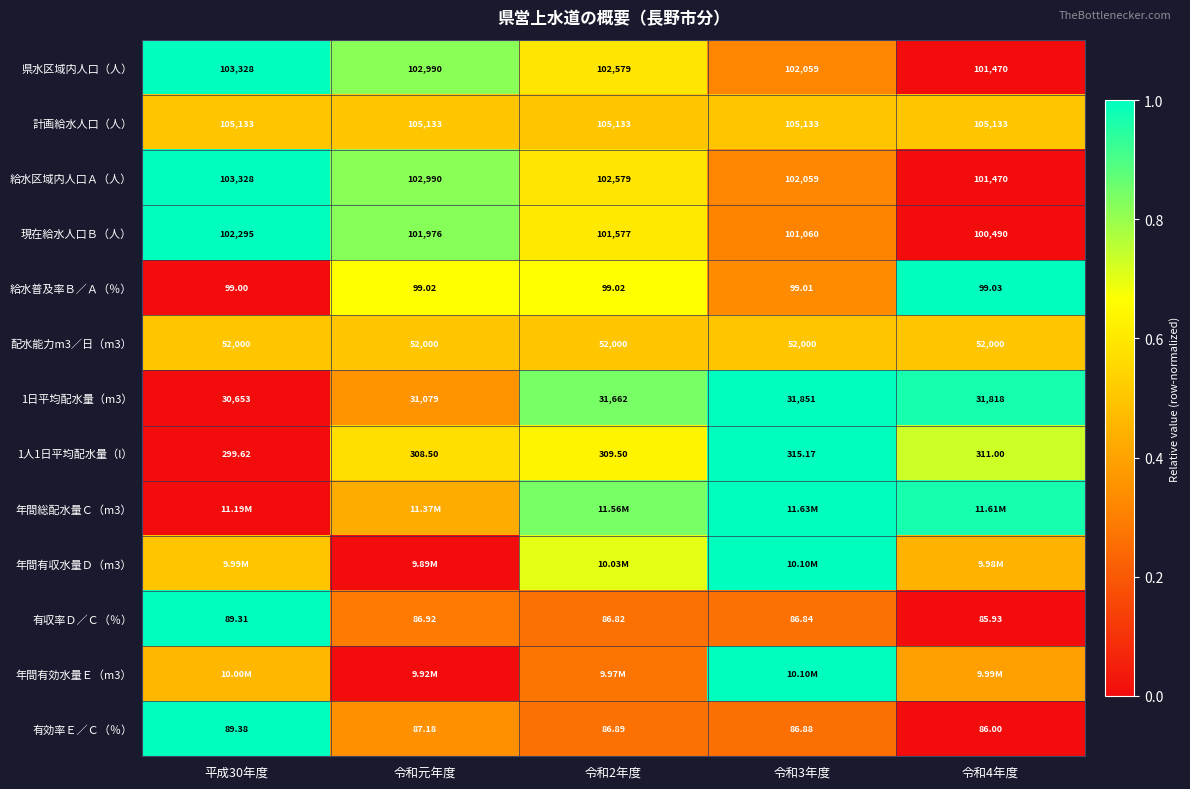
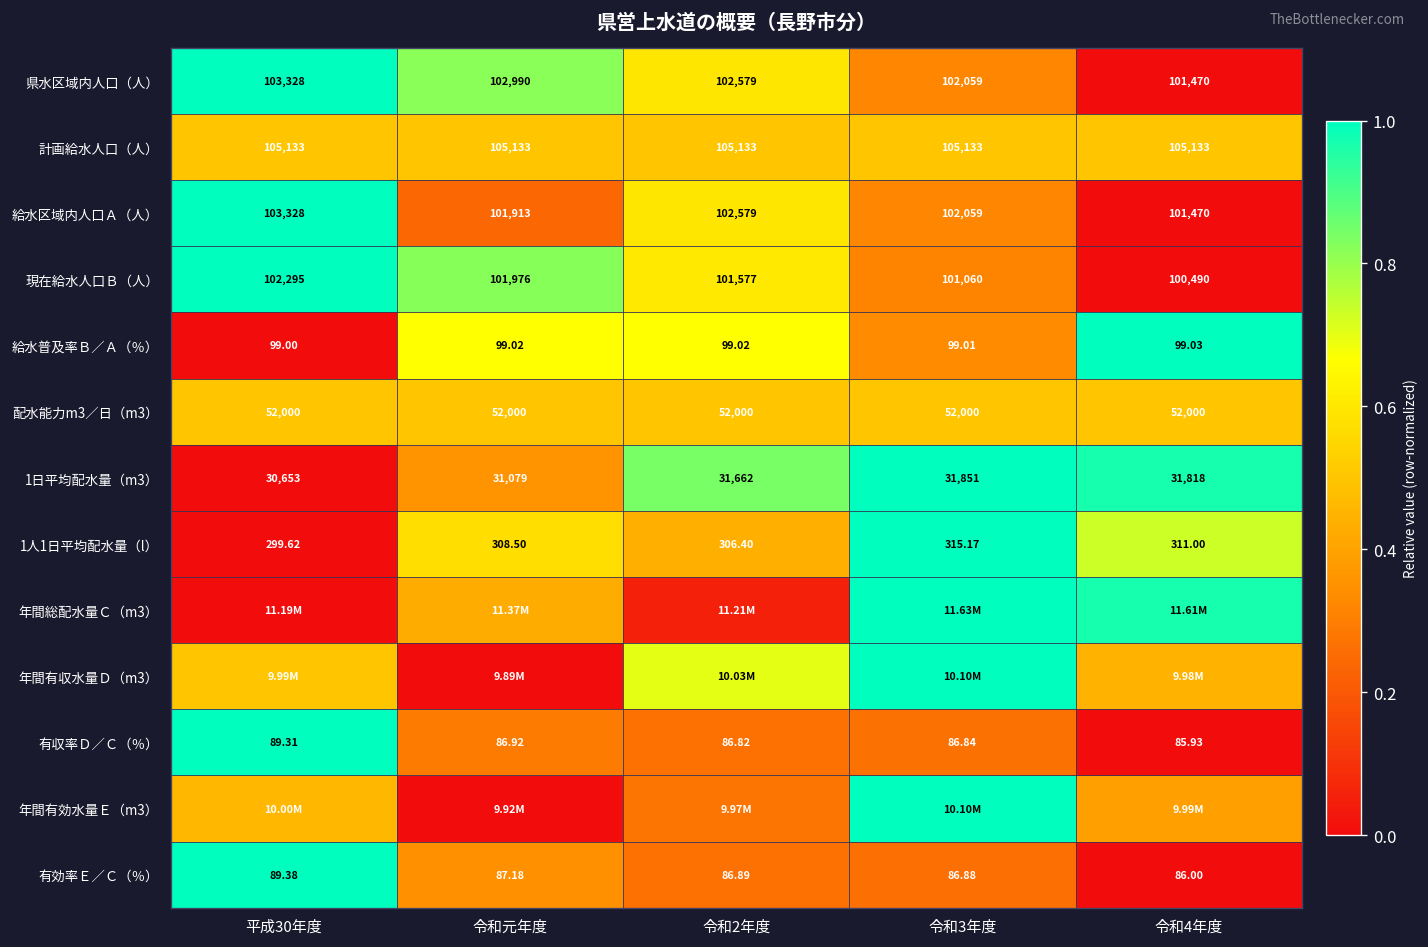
  {
    "県水区域内人口（人）": {
      "平成30年度": "103,328",
      "令和元年度": "102,990",
      "令和2年度": "102,579",
      "令和3年度": "102,059",
      "令和4年度": "101,470"
    },
    "計画給水人口（人）": {
      "平成30年度": "105,133",
      "令和元年度": "105,133",
      "令和2年度": "105,133",
      "令和3年度": "105,133",
      "令和4年度": "105,133"
    },
    "給水区域内人口Ａ（人）": {
      "平成30年度": "103,328",
-     "令和元年度": "102,990",
+     "令和元年度": "101,913",
      "令和2年度": "102,579",
      "令和3年度": "102,059",
      "令和4年度": "101,470"
    },
    "現在給水人口Ｂ（人）": {
      "平成30年度": "102,295",
      "令和元年度": "101,976",
      "令和2年度": "101,577",
      "令和3年度": "101,060",
      "令和4年度": "100,490"
    },
    "給水普及率Ｂ／Ａ（％）": {
      "平成30年度": "99.00",
      "令和元年度": "99.02",
      "令和2年度": "99.02",
      "令和3年度": "99.01",
      "令和4年度": "99.03"
    },
    "配水能力m3／日（m3）": {
      "平成30年度": "52,000",
      "令和元年度": "52,000",
      "令和2年度": "52,000",
      "令和3年度": "52,000",
      "令和4年度": "52,000"
    },
    "1日平均配水量（m3）": {
      "平成30年度": "30,653",
      "令和元年度": "31,079",
      "令和2年度": "31,662",
      "令和3年度": "31,851",
      "令和4年度": "31,818"
    },
    "1人1日平均配水量（l）": {
      "平成30年度": "299.62",
      "令和元年度": "308.50",
-     "令和2年度": "309.50",
+     "令和2年度": "306.40",
      "令和3年度": "315.17",
      "令和4年度": "311.00"
    },
    "年間総配水量Ｃ（m3）": {
      "平成30年度": "11.19M",
      "令和元年度": "11.37M",
-     "令和2年度": "11.56M",
+     "令和2年度": "11.21M",
      "令和3年度": "11.63M",
      "令和4年度": "11.61M"
    },
    "年間有収水量Ｄ（m3）": {
      "平成30年度": "9.99M",
      "令和元年度": "9.89M",
      "令和2年度": "10.03M",
      "令和3年度": "10.10M",
      "令和4年度": "9.98M"
    },
    "有収率Ｄ／Ｃ（％）": {
      "平成30年度": "89.31",
      "令和元年度": "86.92",
      "令和2年度": "86.82",
      "令和3年度": "86.84",
      "令和4年度": "85.93"
    },
    "年間有効水量Ｅ（m3）": {
      "平成30年度": "10.00M",
      "令和元年度": "9.92M",
      "令和2年度": "9.97M",
      "令和3年度": "10.10M",
      "令和4年度": "9.99M"
    },
    "有効率Ｅ／Ｃ（％）": {
      "平成30年度": "89.38",
      "令和元年度": "87.18",
      "令和2年度": "86.89",
      "令和3年度": "86.88",
      "令和4年度": "86.00"
    }
  }
